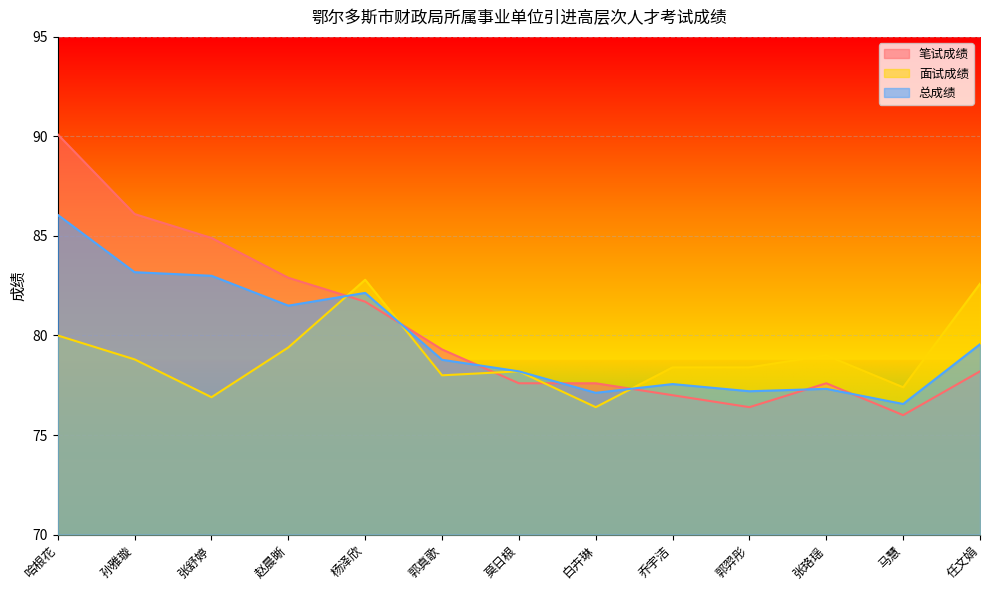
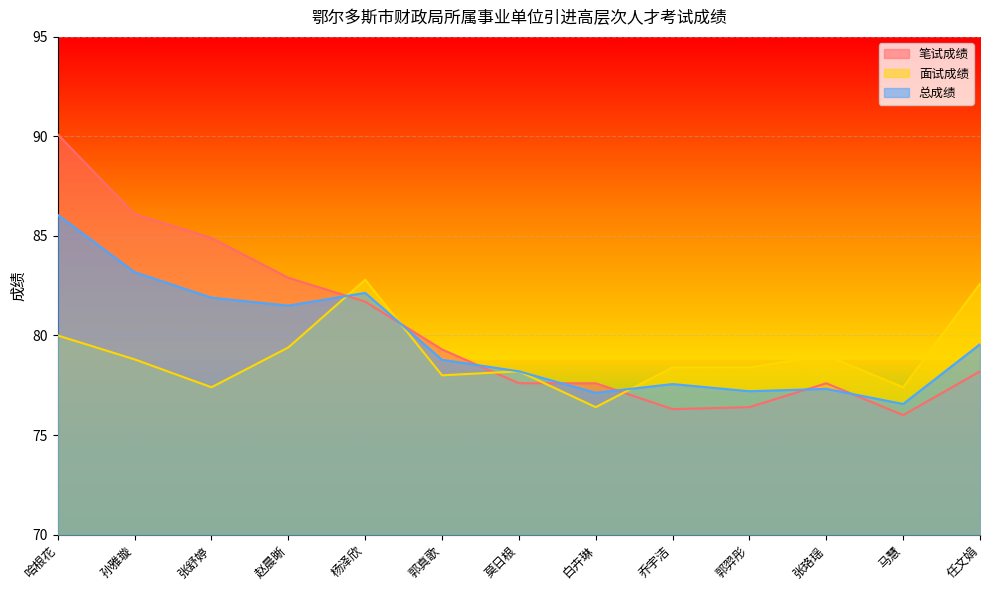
  {
    "笔试成绩": {
      "哈根花": 90.1,
      "孙雅璇": 86.1,
      "张舒婷": 84.9,
      "赵晨晰": 82.9,
      "杨泽欣": 81.7,
      "郭真歌": 79.3,
      "莫日根": 77.6,
      "白卉琳": 77.6,
-     "乔宇洁": 77.0,
+     "乔宇洁": 76.3,
      "郭羿彤": 76.4,
      "张珞瑶": 77.6,
      "马慧": 76.0,
      "任文娟": 78.2
    },
    "面试成绩": {
      "哈根花": 80.0,
      "孙雅璇": 78.8,
-     "张舒婷": 76.9,
+     "张舒婷": 77.4,
      "赵晨晰": 79.4,
      "杨泽欣": 82.8,
      "郭真歌": 78.0,
      "白卉琳": 76.4,
      "乔宇洁": 78.4,
      "郭羿彤": 78.4,
      "张珞瑶": 79.0,
      "马慧": 77.4,
      "任文娟": 82.6
    },
    "总成绩": {
      "哈根花": 86.1,
      "孙雅璇": 83.2,
-     "张舒婷": 83.0,
+     "张舒婷": 81.9,
      "赵晨晰": 81.5,
      "杨泽欣": 82.1,
      "郭真歌": 78.8,
      "白卉琳": 77.1,
      "乔宇洁": 77.6,
      "郭羿彤": 77.2,
      "张珞瑶": 77.3,
      "马慧": 76.6,
      "任文娟": 79.6
    }
  }
